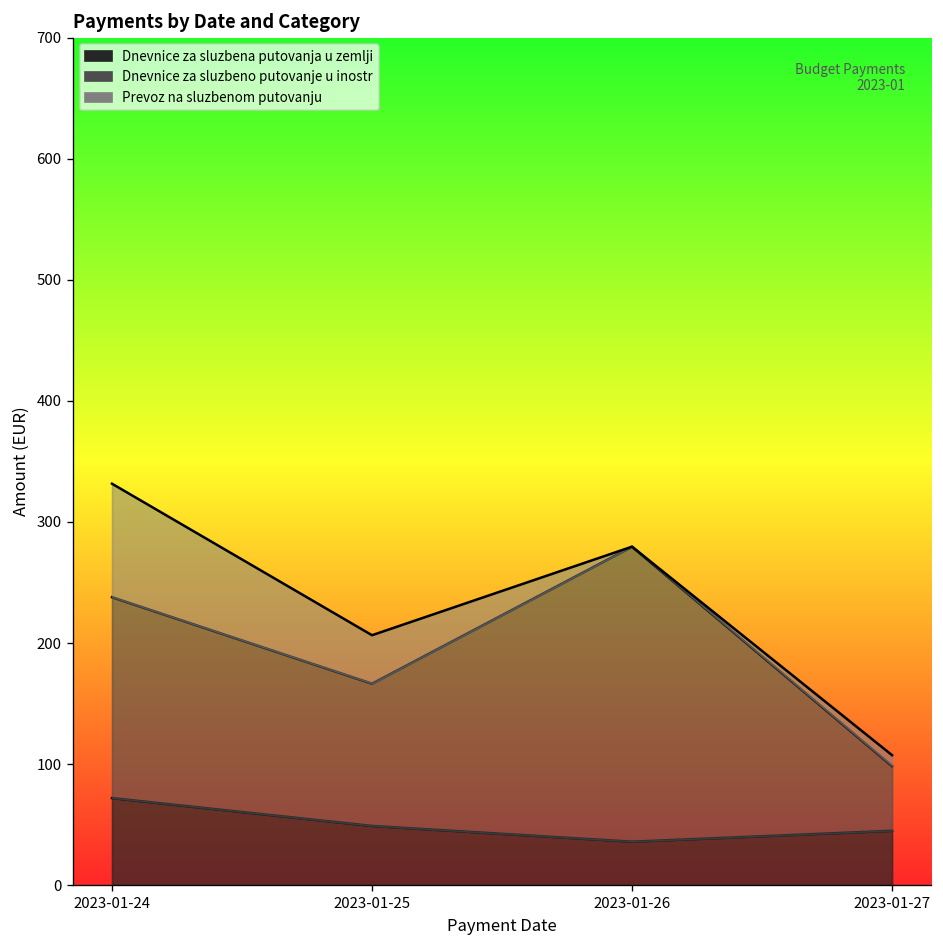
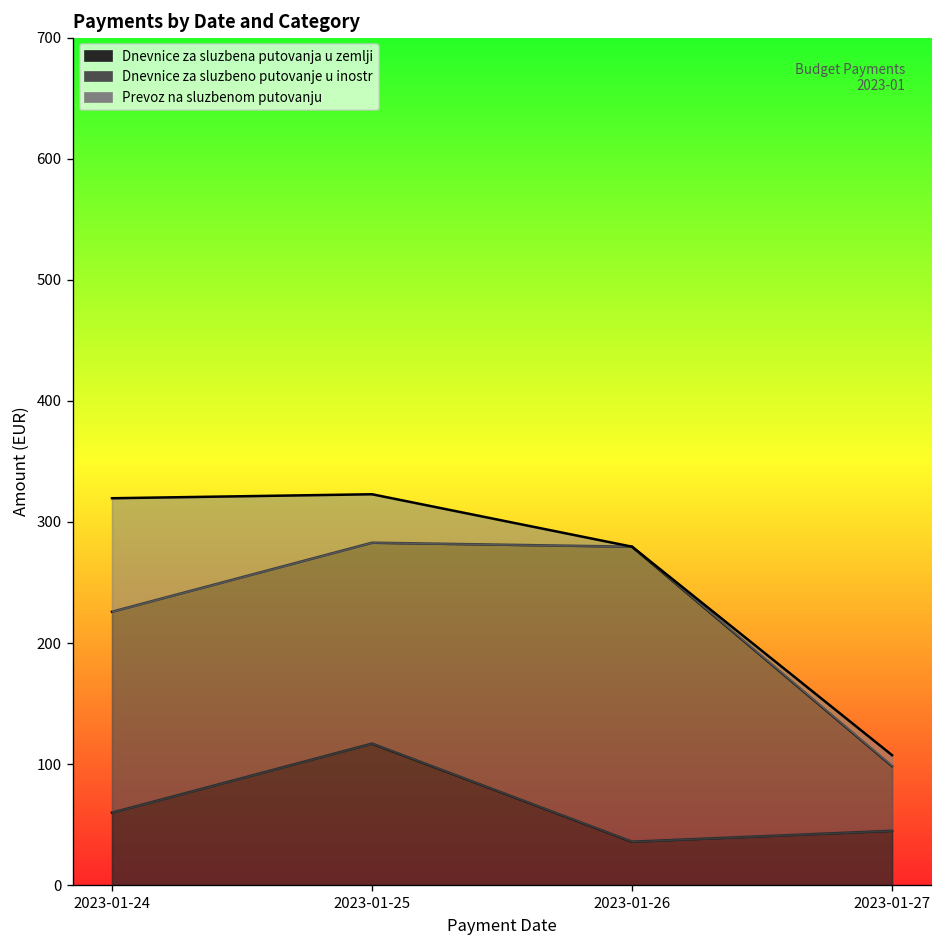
  {
    "Dnevnice za sluzbena putovanja u zemlji": {
-     "2023-01-24": 72,
-     "2023-01-25": 49,
+     "2023-01-24": 60,
+     "2023-01-25": 117,
      "2023-01-26": 36,
      "2023-01-27": 45
    },
    "Dnevnice za sluzbeno putovanje u inostr": {
      "2023-01-24": 166,
-     "2023-01-25": 118,
+     "2023-01-25": 166,
      "2023-01-27": 53
    },
    "Prevoz na sluzbenom putovanju": {
      "2023-01-24": 94,
      "2023-01-25": 40,
      "2023-01-27": 9
    }
  }
